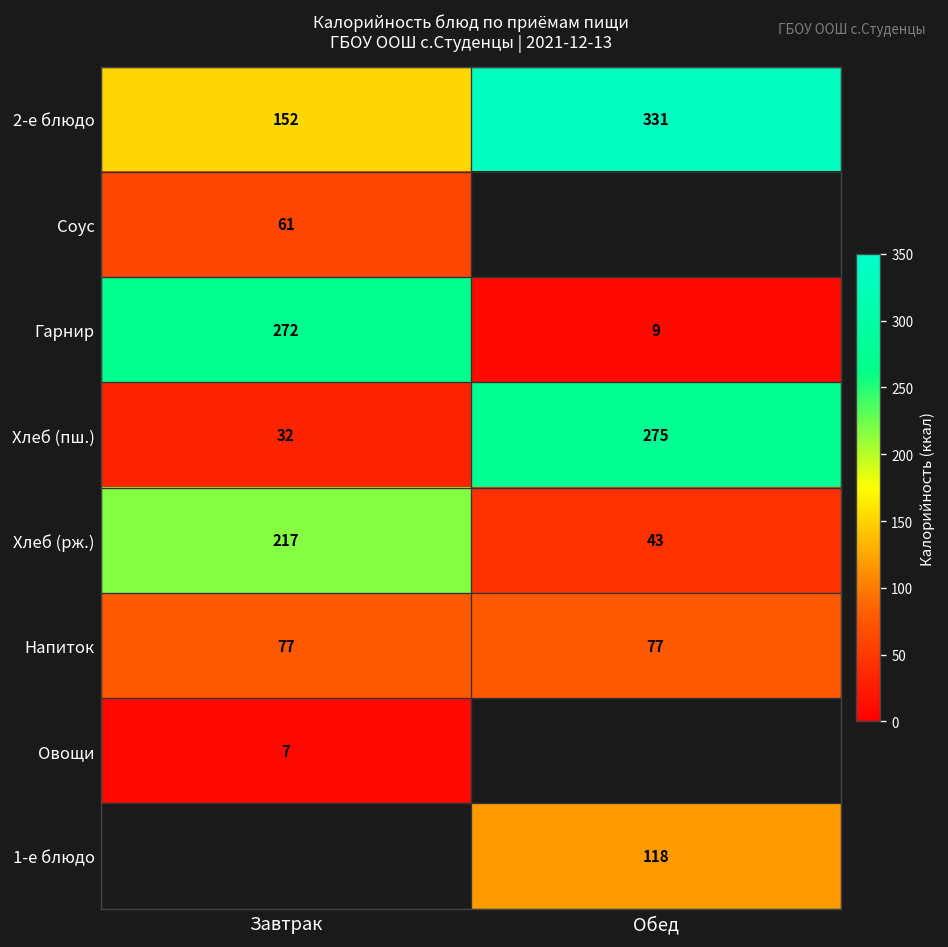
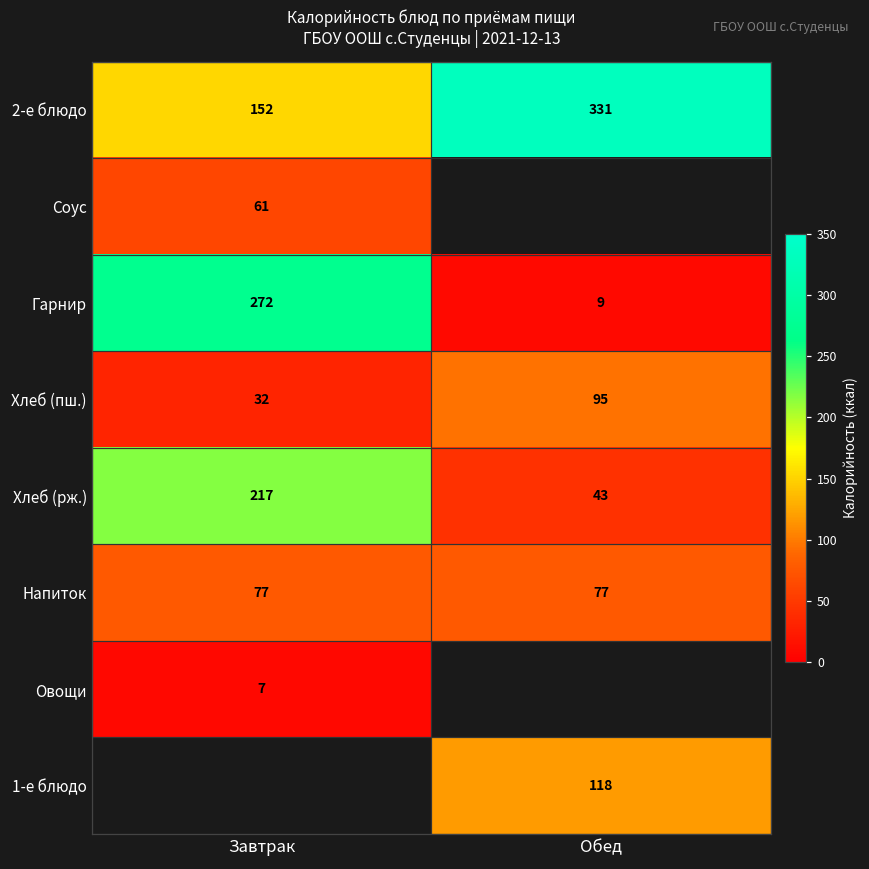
  {
    "2-е блюдо": {
      "Завтрак": 152,
      "Обед": 331
    },
    "Соус": {
      "Завтрак": 61
    },
    "Гарнир": {
      "Завтрак": 272,
      "Обед": 9
    },
    "Хлеб (пш.)": {
      "Завтрак": 32,
-     "Обед": 275
+     "Обед": 95
    },
    "Хлеб (рж.)": {
      "Завтрак": 217,
      "Обед": 43
    },
    "Напиток": {
      "Завтрак": 77,
      "Обед": 77
    },
    "Овощи": {
      "Завтрак": 7
    },
    "1-е блюдо": {
      "Обед": 118
    }
  }
